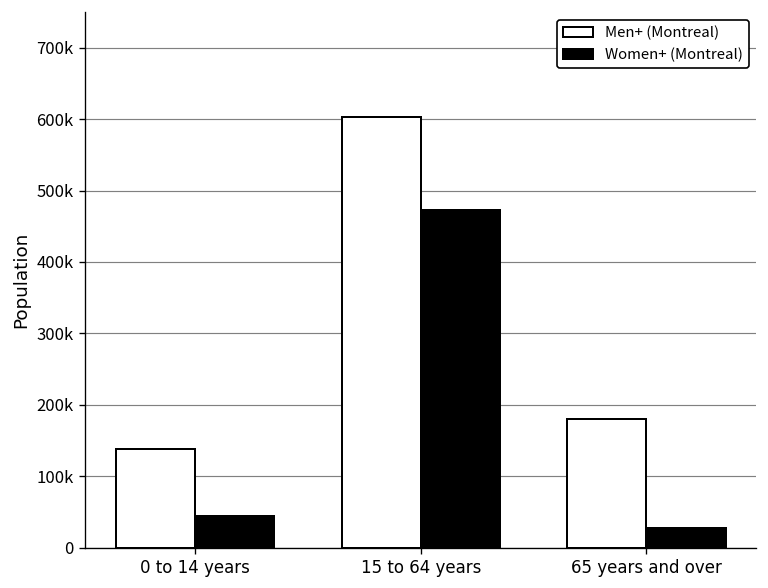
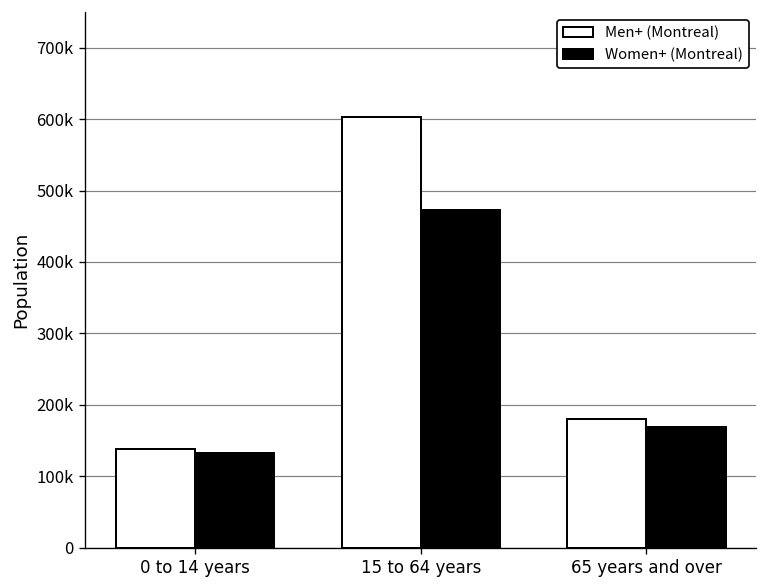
  {
    "Men+ (Montreal)": {
      "0 to 14 years": 140000,
      "15 to 64 years": 600000,
      "65 years and over": 180000
    },
    "Women+ (Montreal)": {
-     "0 to 14 years": 40000,
+     "0 to 14 years": 130000,
      "15 to 64 years": 470000,
-     "65 years and over": 30000
+     "65 years and over": 170000
    }
  }
